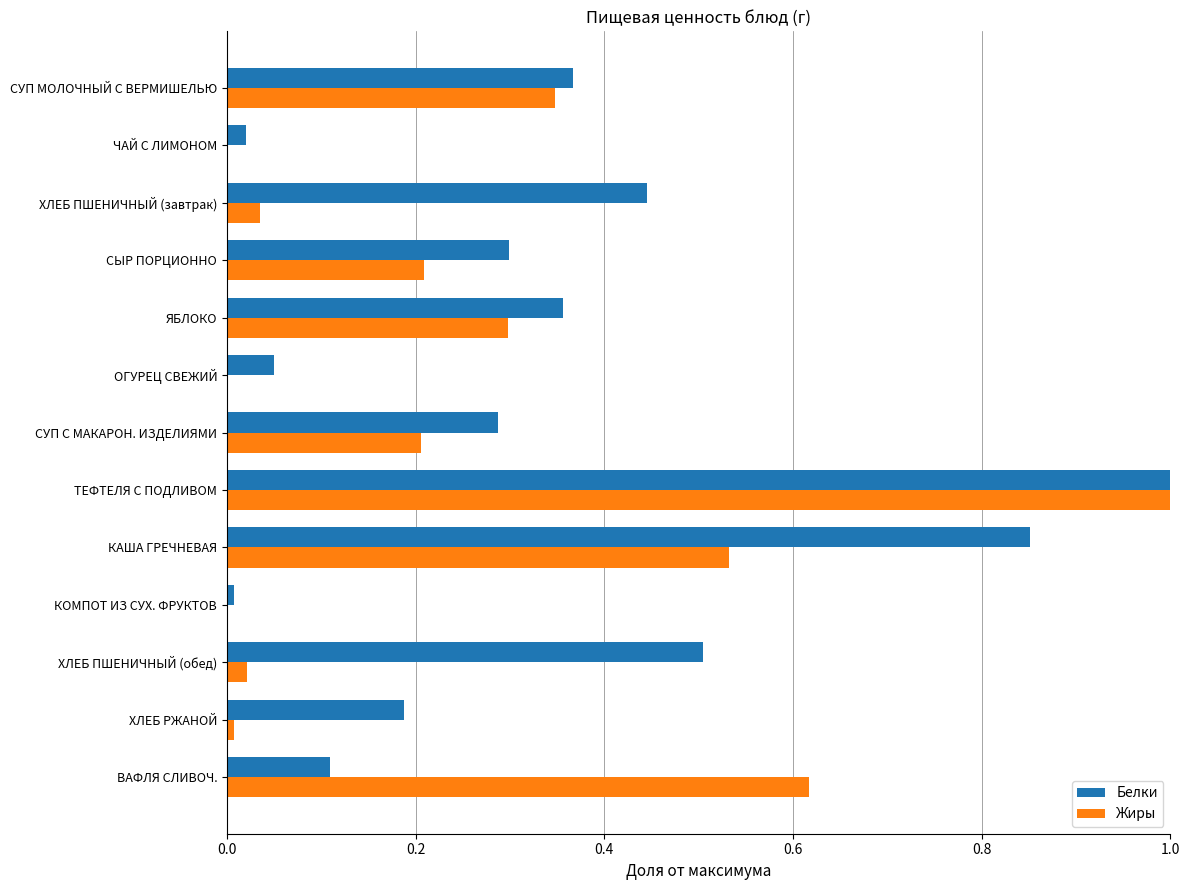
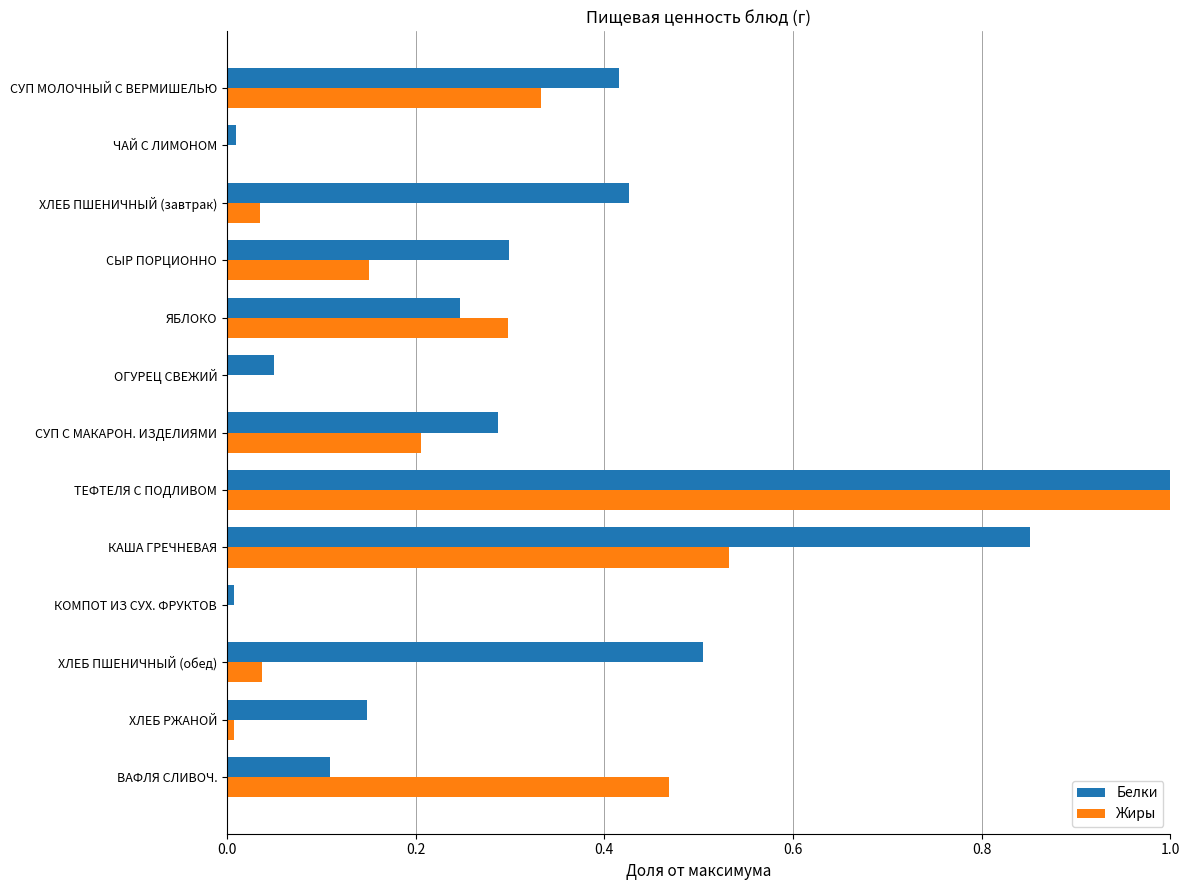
  {
    "Белки": {
-     "СУП МОЛОЧНЫЙ С ВЕРМИШЕЛЬЮ": 0.37,
-     "ЧАЙ С ЛИМОНОМ": 0.02,
-     "ХЛЕБ ПШЕНИЧНЫЙ (завтрак)": 0.45,
+     "СУП МОЛОЧНЫЙ С ВЕРМИШЕЛЬЮ": 0.42,
+     "ЧАЙ С ЛИМОНОМ": 0.01,
+     "ХЛЕБ ПШЕНИЧНЫЙ (завтрак)": 0.43,
      "СЫР ПОРЦИОННО": 0.30,
-     "ЯБЛОКО": 0.36,
+     "ЯБЛОКО": 0.25,
      "ОГУРЕЦ СВЕЖИЙ": 0.05,
      "СУП С МАКАРОН. ИЗДЕЛИЯМИ": 0.29,
      "ТЕФТЕЛЯ С ПОДЛИВОМ": 1.00,
      "КАША ГРЕЧНЕВАЯ": 0.85,
      "КОМПОТ ИЗ СУХ. ФРУКТОВ": 0.01,
      "ХЛЕБ ПШЕНИЧНЫЙ (обед)": 0.50,
-     "ХЛЕБ РЖАНОЙ": 0.19,
+     "ХЛЕБ РЖАНОЙ": 0.15,
      "ВАФЛЯ СЛИВОЧ.": 0.11
    },
    "Жиры": {
-     "СУП МОЛОЧНЫЙ С ВЕРМИШЕЛЬЮ": 0.35,
+     "СУП МОЛОЧНЫЙ С ВЕРМИШЕЛЬЮ": 0.33,
      "ЧАЙ С ЛИМОНОМ": 0.00,
      "ХЛЕБ ПШЕНИЧНЫЙ (завтрак)": 0.04,
-     "СЫР ПОРЦИОННО": 0.21,
+     "СЫР ПОРЦИОННО": 0.15,
      "ЯБЛОКО": 0.30,
      "ОГУРЕЦ СВЕЖИЙ": 0.00,
      "СУП С МАКАРОН. ИЗДЕЛИЯМИ": 0.21,
      "ТЕФТЕЛЯ С ПОДЛИВОМ": 1.00,
      "КАША ГРЕЧНЕВАЯ": 0.53,
      "КОМПОТ ИЗ СУХ. ФРУКТОВ": 0.00,
-     "ХЛЕБ ПШЕНИЧНЫЙ (обед)": 0.02,
+     "ХЛЕБ ПШЕНИЧНЫЙ (обед)": 0.04,
      "ХЛЕБ РЖАНОЙ": 0.01,
-     "ВАФЛЯ СЛИВОЧ.": 0.62
+     "ВАФЛЯ СЛИВОЧ.": 0.47
    }
  }
